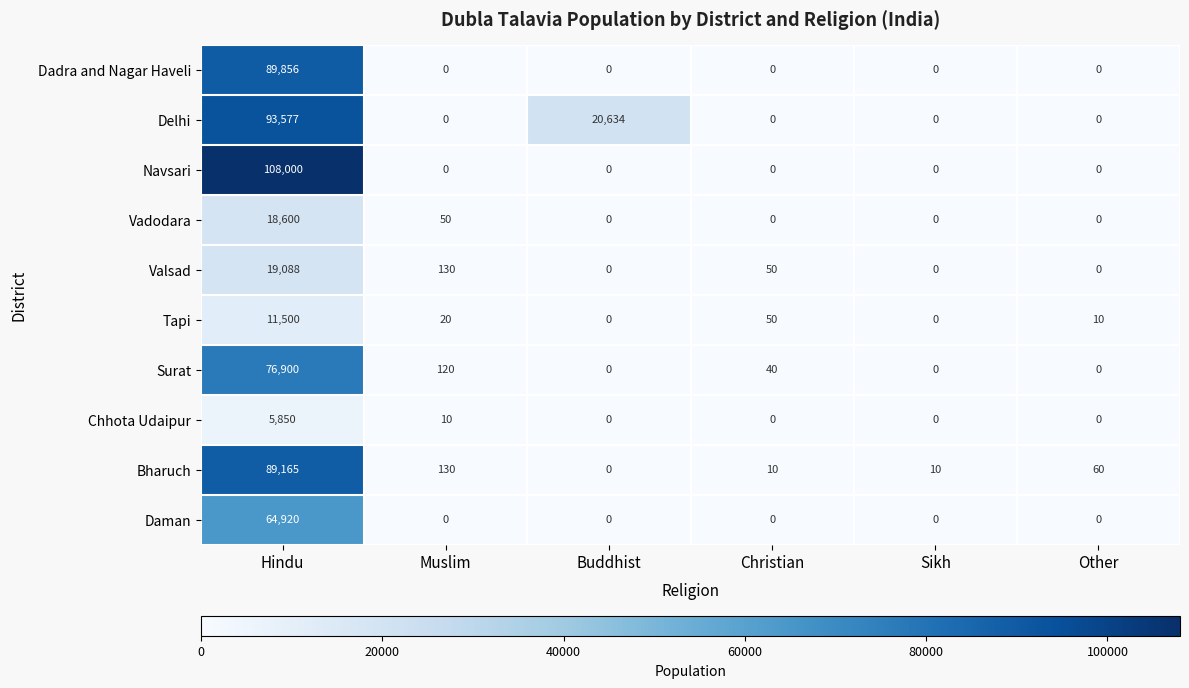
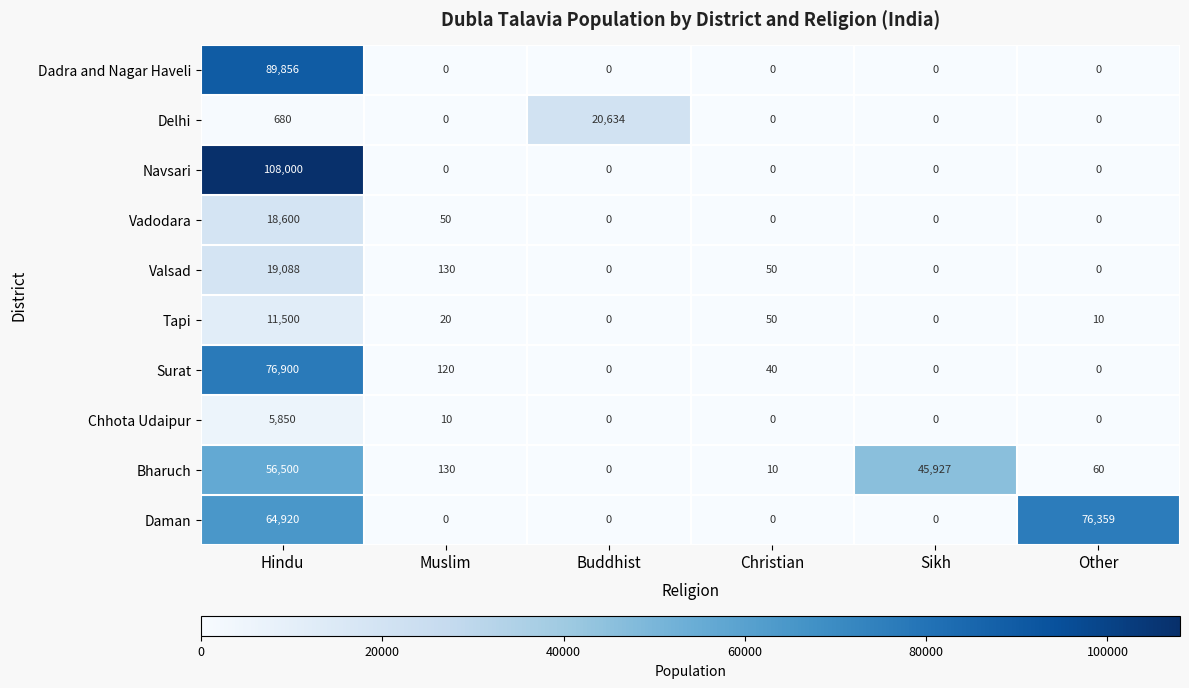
  {
    "Dadra and Nagar Haveli": {
      "Hindu": "89,856",
      "Muslim": "0",
      "Buddhist": "0",
      "Christian": "0",
      "Sikh": "0",
      "Other": "0"
    },
    "Delhi": {
-     "Hindu": "93,577",
+     "Hindu": "680",
      "Muslim": "0",
      "Buddhist": "20,634",
      "Christian": "0",
      "Sikh": "0",
      "Other": "0"
    },
    "Navsari": {
      "Hindu": "108,000",
      "Muslim": "0",
      "Buddhist": "0",
      "Christian": "0",
      "Sikh": "0",
      "Other": "0"
    },
    "Vadodara": {
      "Hindu": "18,600",
      "Muslim": "50",
      "Buddhist": "0",
      "Christian": "0",
      "Sikh": "0",
      "Other": "0"
    },
    "Valsad": {
      "Hindu": "19,088",
      "Muslim": "130",
      "Buddhist": "0",
      "Christian": "50",
      "Sikh": "0",
      "Other": "0"
    },
    "Tapi": {
      "Hindu": "11,500",
      "Muslim": "20",
      "Buddhist": "0",
      "Christian": "50",
      "Sikh": "0",
      "Other": "10"
    },
    "Surat": {
      "Hindu": "76,900",
      "Muslim": "120",
      "Buddhist": "0",
      "Christian": "40",
      "Sikh": "0",
      "Other": "0"
    },
    "Chhota Udaipur": {
      "Hindu": "5,850",
      "Muslim": "10",
      "Buddhist": "0",
      "Christian": "0",
      "Sikh": "0",
      "Other": "0"
    },
    "Bharuch": {
-     "Hindu": "89,165",
+     "Hindu": "56,500",
      "Muslim": "130",
      "Buddhist": "0",
      "Christian": "10",
-     "Sikh": "10",
+     "Sikh": "45,927",
      "Other": "60"
    },
    "Daman": {
      "Hindu": "64,920",
      "Muslim": "0",
      "Buddhist": "0",
      "Christian": "0",
      "Sikh": "0",
-     "Other": "0"
+     "Other": "76,359"
    }
  }
